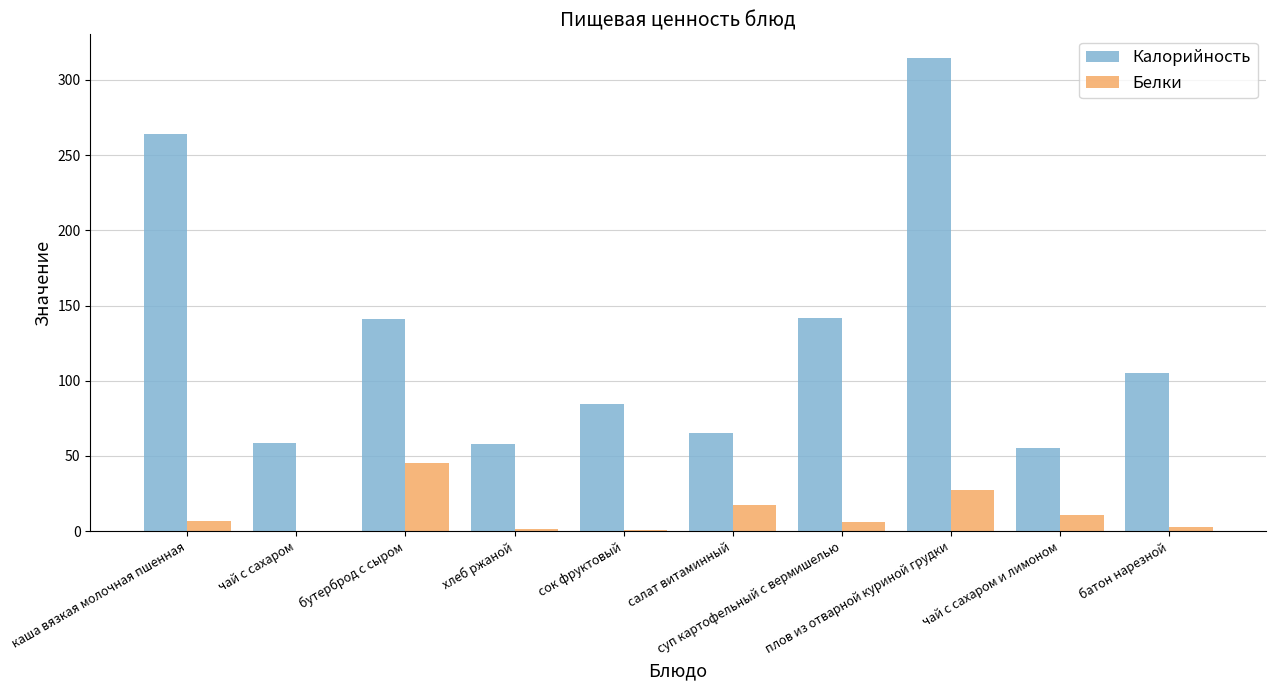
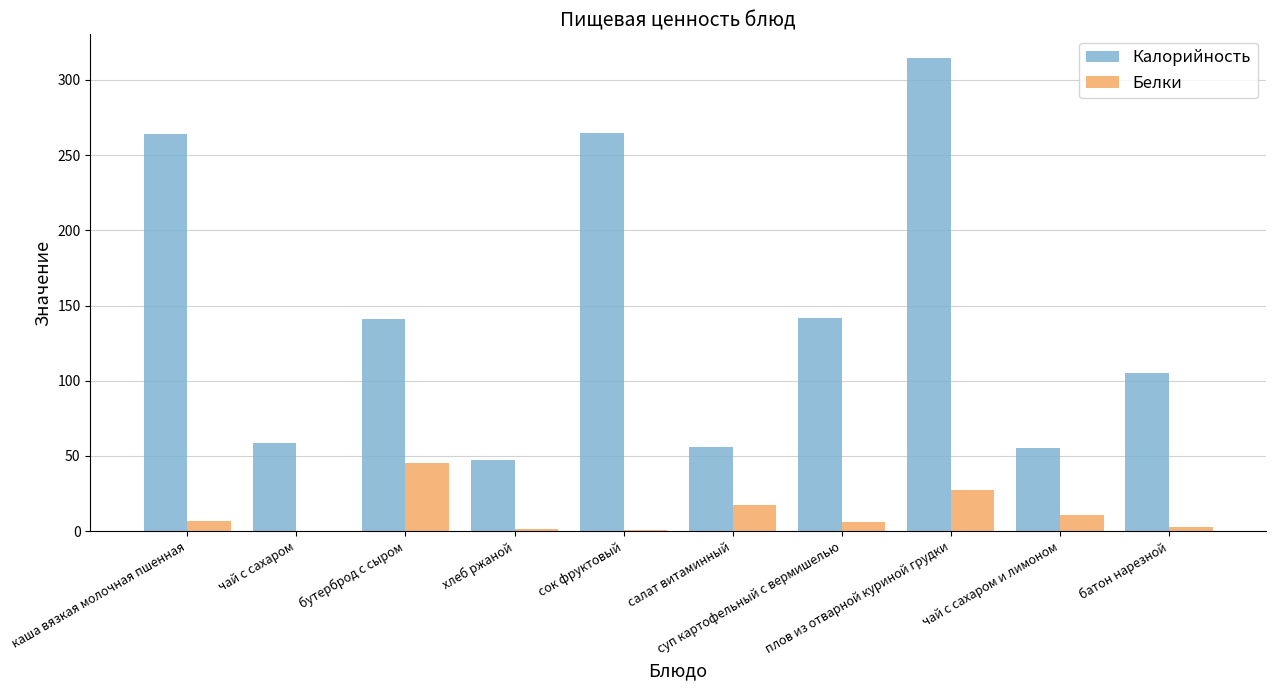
  {
    "Калорийность": {
      "каша вязкая молочная пшенная": 264,
      "чай с сахаром": 59,
      "бутерброд с сыром": 141,
-     "хлеб ржаной": 58,
-     "сок фруктовый": 85,
-     "салат витаминный": 65,
+     "хлеб ржаной": 47,
+     "сок фруктовый": 265,
+     "салат витаминный": 56,
      "суп картофельный с вермишелью": 142,
      "плов из отварной куриной грудки": 315,
      "чай с сахаром и лимоном": 55,
      "батон нарезной": 105
    },
    "Белки": {
      "каша вязкая молочная пшенная": 6,
      "бутерброд с сыром": 45,
      "салат витаминный": 17,
      "суп картофельный с вермишелью": 6,
      "плов из отварной куриной грудки": 27,
      "чай с сахаром и лимоном": 11,
      "батон нарезной": 3
    }
  }
